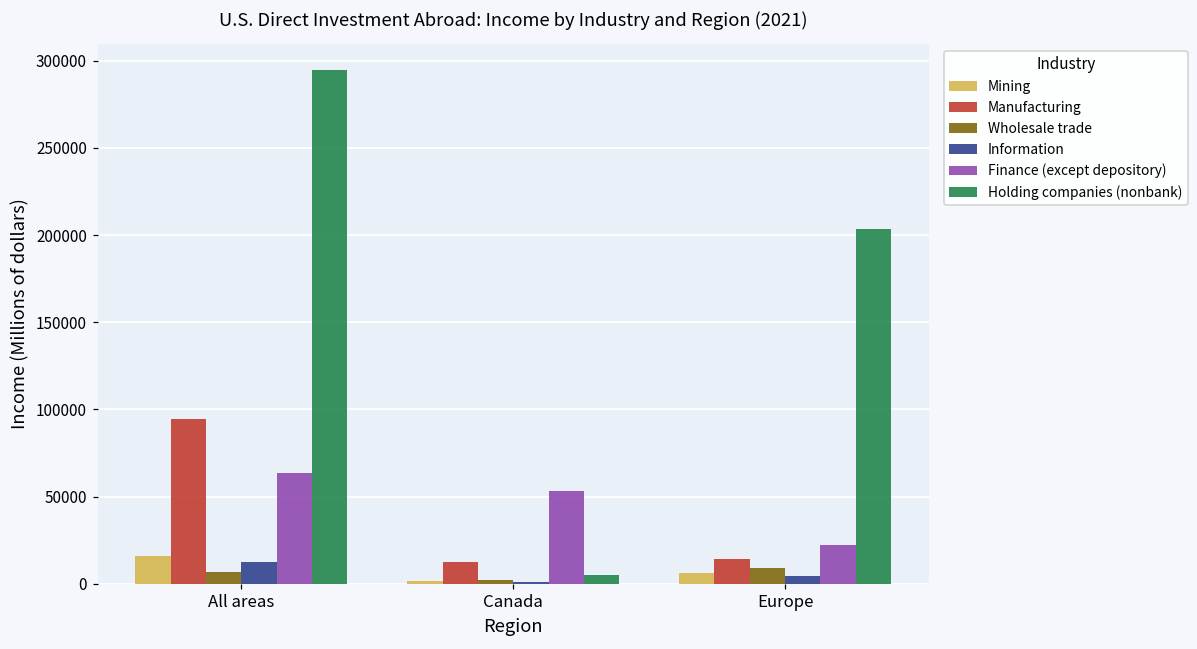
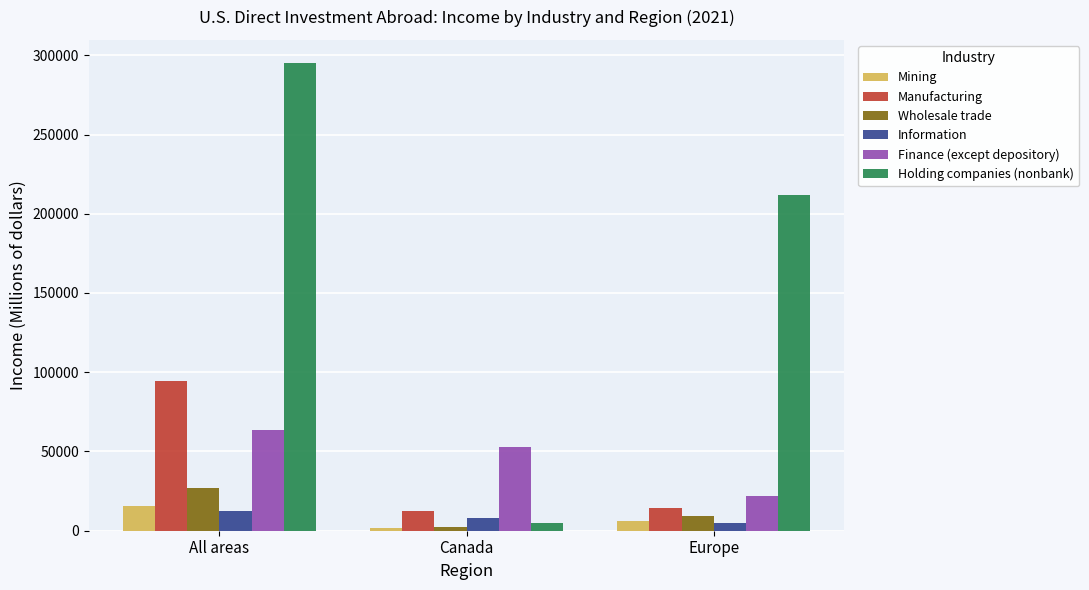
  {
    "Mining": {
      "All areas": 16000,
      "Europe": 6000
    },
    "Manufacturing": {
      "All areas": 94000,
      "Canada": 13000,
      "Europe": 14000
    },
    "Wholesale trade": {
-     "All areas": 7000,
+     "All areas": 27000,
      "Canada": 2000,
      "Europe": 9000
    },
    "Information": {
      "All areas": 12000,
-     "Canada": 1000,
+     "Canada": 8000,
      "Europe": 5000
    },
    "Finance (except depository)": {
      "All areas": 64000,
      "Canada": 53000,
      "Europe": 22000
    },
    "Holding companies (nonbank)": {
      "All areas": 295000,
      "Canada": 5000,
-     "Europe": 203000
+     "Europe": 212000
    }
  }
